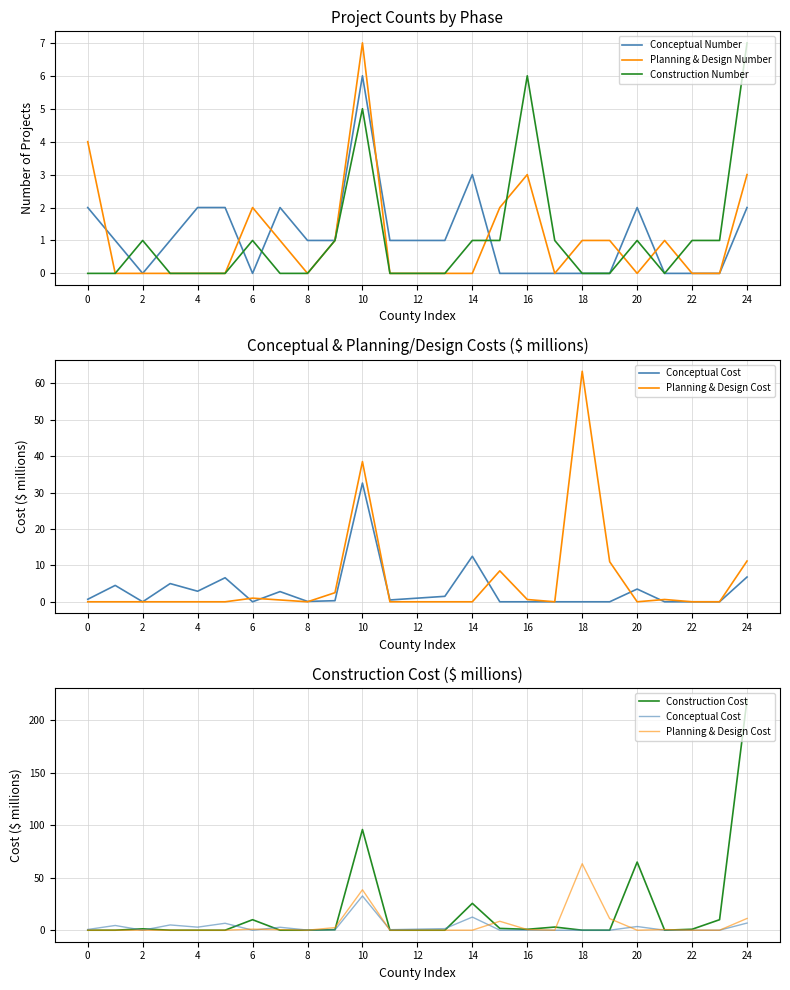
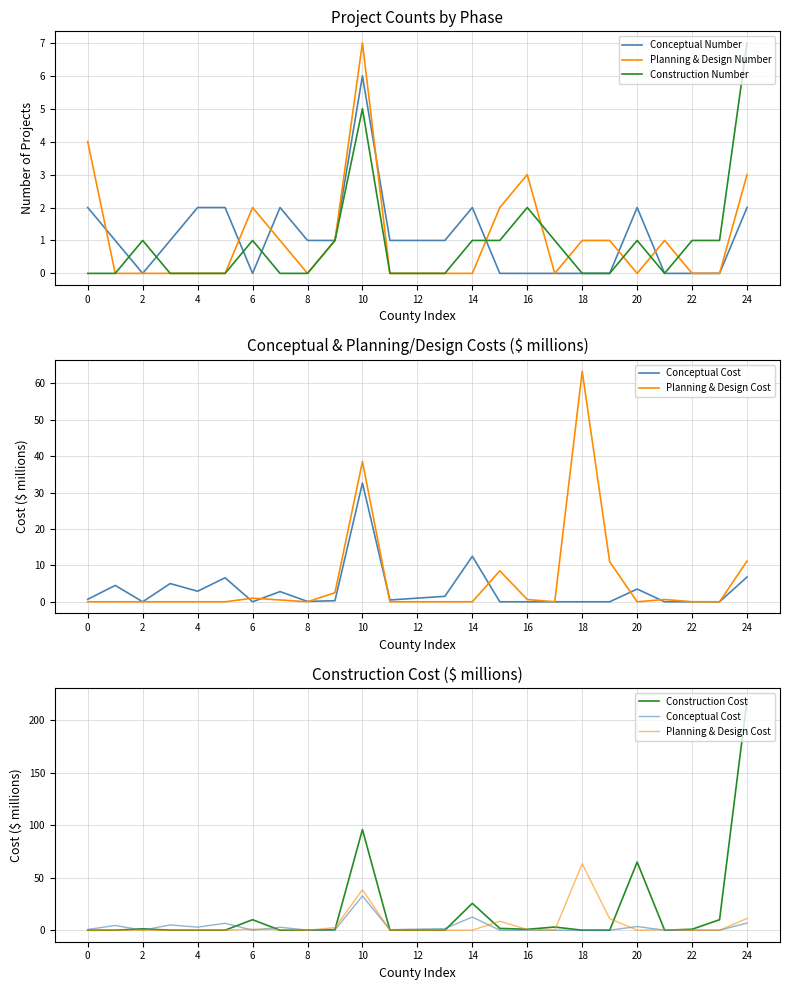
  {
    "Project Counts by Phase": {
      "Conceptual Number": {
        "0": 2,
        "4": 2,
        "6": 0,
        "8": 1,
        "10": 6,
        "12": 1,
-       "14": 3,
+       "14": 2,
        "16": 0,
        "20": 2,
        "24": 2
      },
      "Planning & Design Number": {
        "0": 4,
        "6": 2,
        "10": 7,
        "14": 0,
        "16": 3,
        "18": 1,
        "20": 0,
        "24": 3
      },
      "Construction Number": {
        "0": 0,
        "2": 1,
        "6": 1,
        "10": 5,
        "14": 1,
-       "16": 6,
+       "16": 2,
        "20": 1,
        "22": 1
      }
    },
    "Conceptual & Planning/Design Costs ($ millions)": {
      "Conceptual Cost": {
        "4": 3,
        "6": 0,
        "10": 33,
        "12": 1,
        "14": 13,
        "18": 0,
        "20": 4,
        "24": 7
      },
      "Planning & Design Cost": {
        "4": 0,
        "6": 1,
        "10": 39,
        "12": 0,
        "14": 0,
        "18": 63,
        "20": 0,
        "24": 11
      }
    },
    "Construction Cost ($ millions)": {
      "Construction Cost": {
        "6": 10,
        "10": 96,
        "14": 26,
        "20": 65
      },
      "Conceptual Cost": {
        "4": 3,
        "10": 33,
        "14": 13,
        "20": 4,
        "24": 7
      },
      "Planning & Design Cost": {
        "10": 39,
        "14": 0,
        "18": 63,
        "20": 0,
        "24": 11
      }
    }
  }
